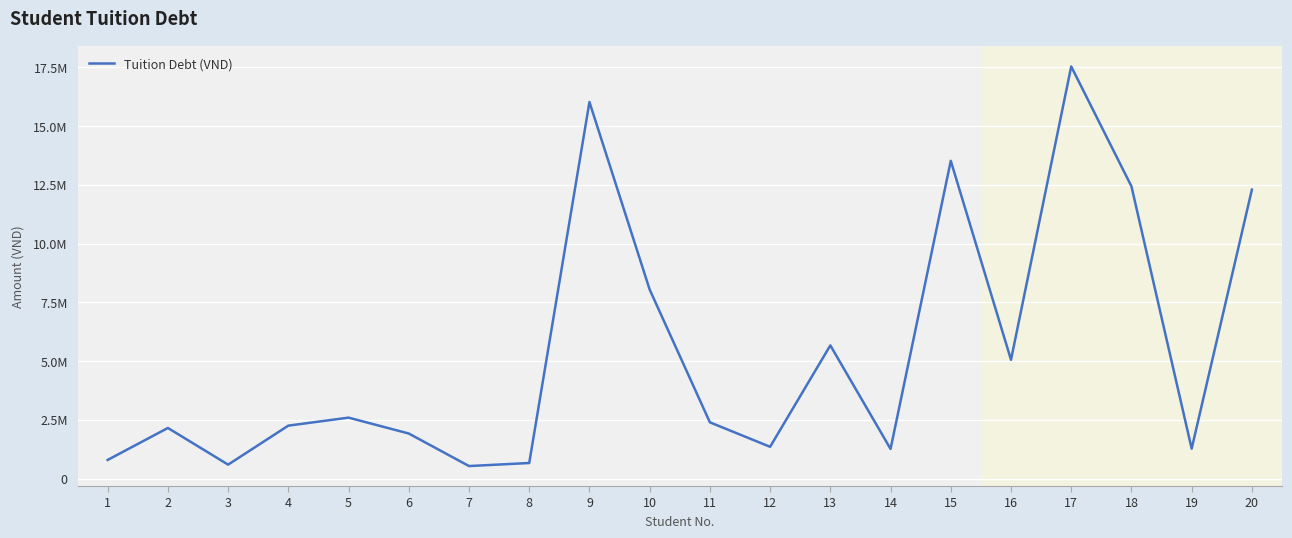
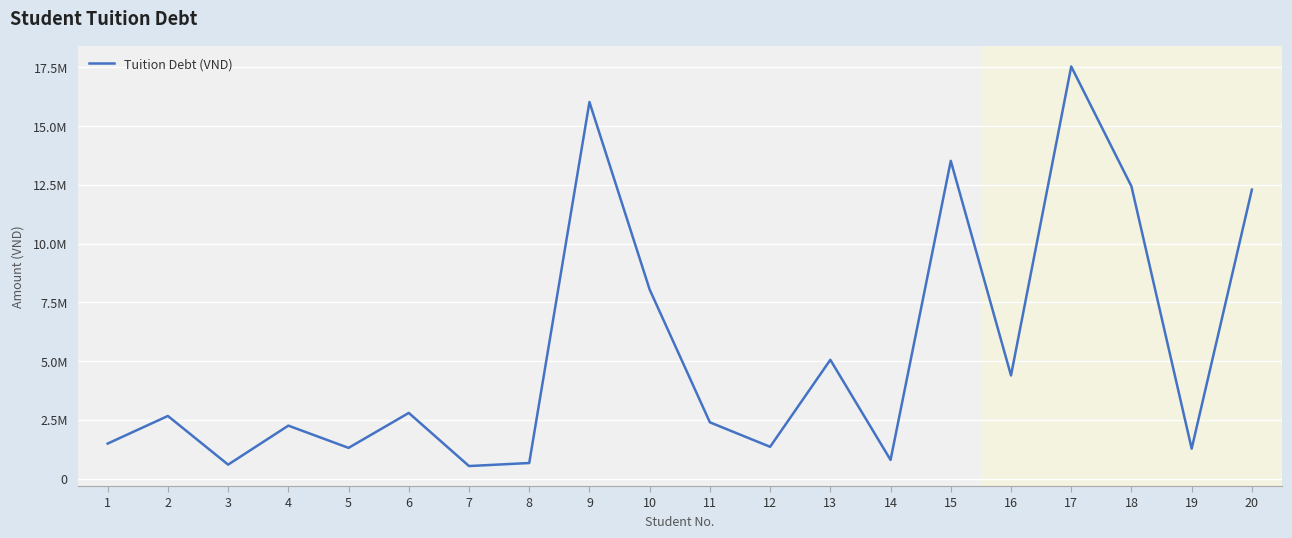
  {
-   "1": 800000,
-   "2": 2200000,
+   "1": 1500000,
+   "2": 2700000,
    "3": 600000,
    "4": 2300000,
-   "5": 2600000,
-   "6": 1900000,
+   "5": 1300000,
+   "6": 2800000,
    "7": 500000,
    "8": 700000,
    "9": 16000000,
    "10": 8000000,
    "11": 2400000,
    "12": 1400000,
-   "13": 5700000,
-   "14": 1300000,
+   "13": 5100000,
+   "14": 800000,
    "15": 13500000,
-   "16": 5100000,
+   "16": 4400000,
    "17": 17500000,
    "18": 12400000,
    "19": 1300000,
    "20": 12300000
  }
